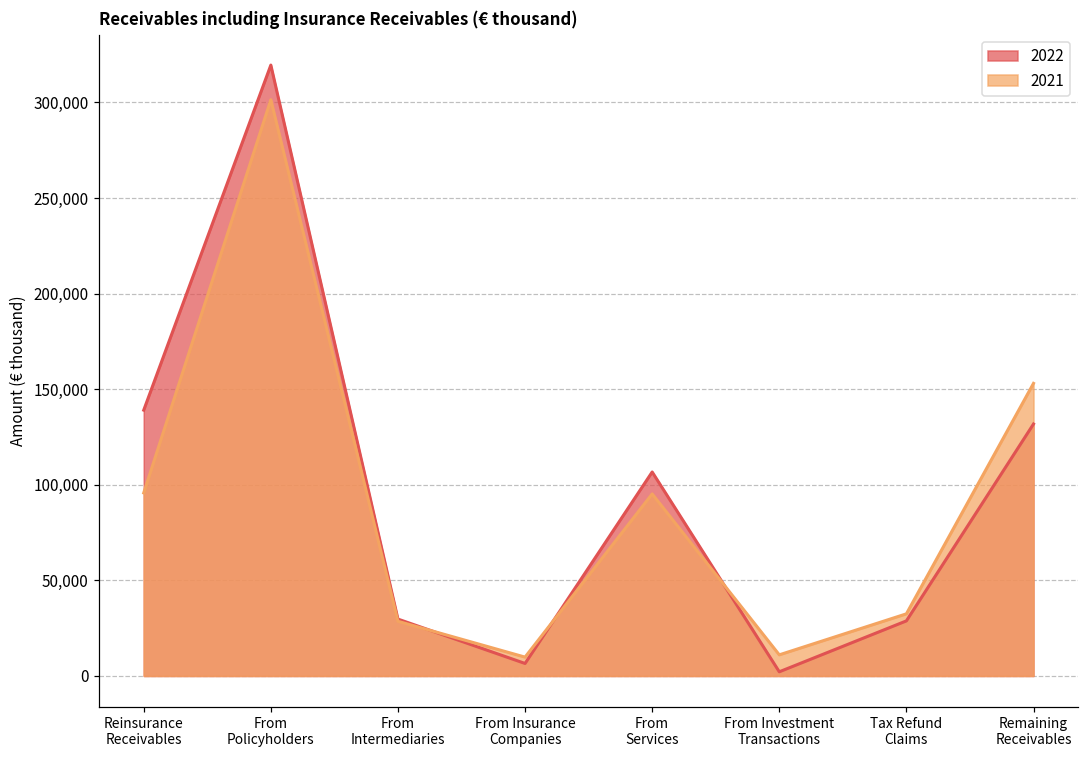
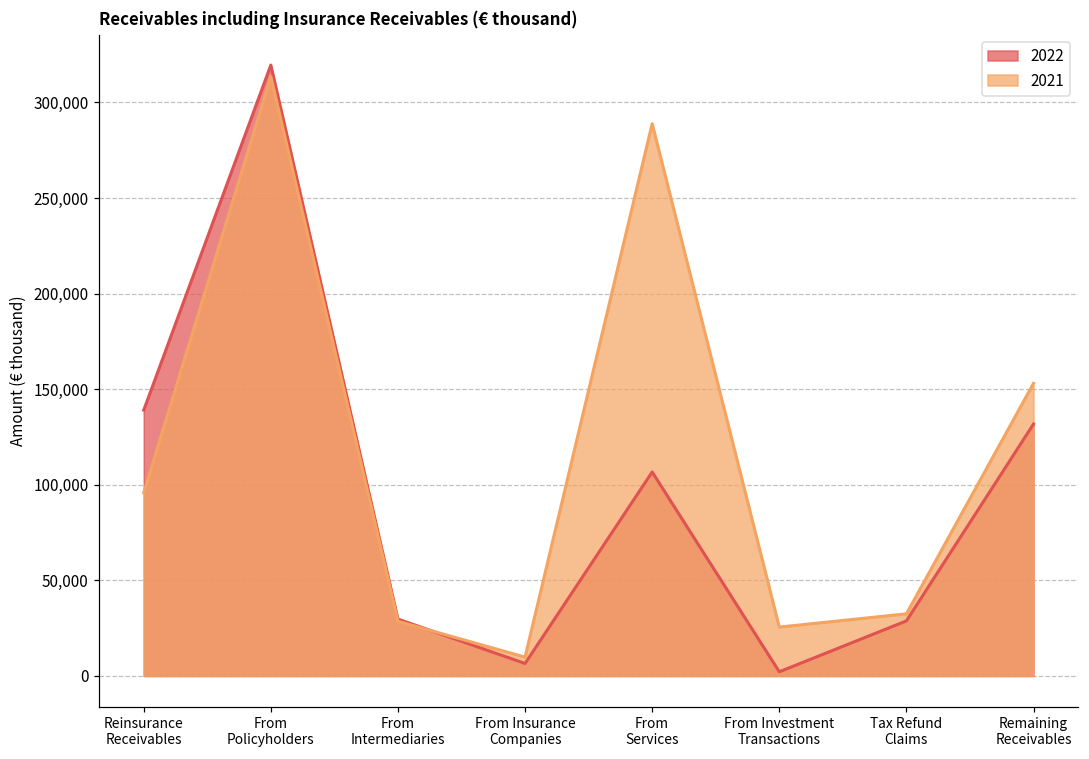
  {
    "2022": {
      "Reinsurance Receivables": "139,000",
      "From Policyholders": "320,000",
      "From Insurance Companies": "7,000",
      "From Services": "107,000",
      "From Investment Transactions": "2,000",
      "Tax Refund Claims": "29,000",
      "Remaining Receivables": "132,000"
    },
    "2021": {
      "Reinsurance Receivables": "96,000",
-     "From Policyholders": "301,000",
+     "From Policyholders": "314,000",
      "From Insurance Companies": "10,000",
-     "From Services": "95,000",
-     "From Investment Transactions": "11,000",
+     "From Services": "289,000",
+     "From Investment Transactions": "26,000",
      "Tax Refund Claims": "32,000",
      "Remaining Receivables": "153,000"
    }
  }
